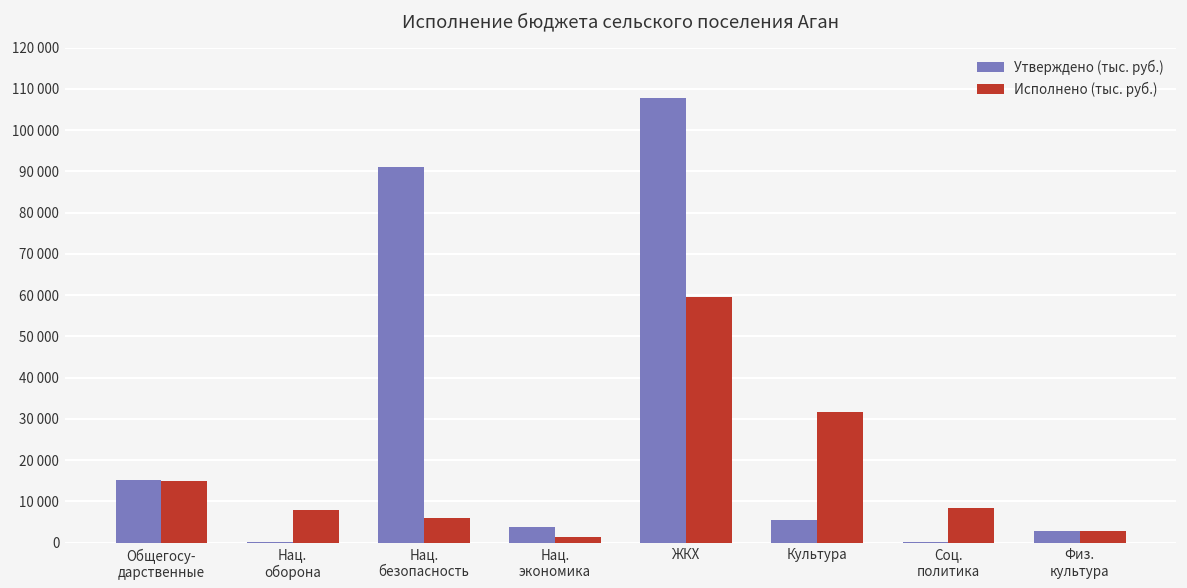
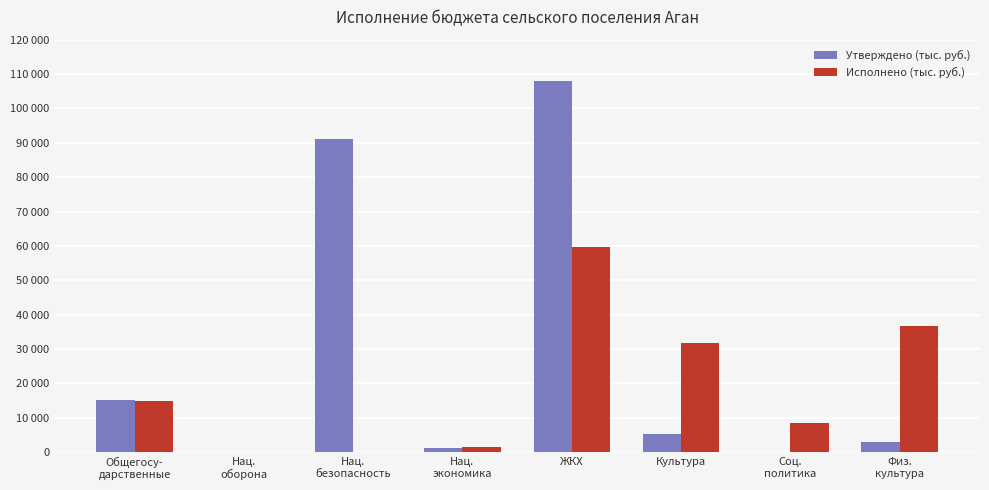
  {
    "Утверждено (тыс. руб.)": {
      "Общегосу- дарственные": 15000,
      "Нац. безопасность": 91000,
-     "Нац. экономика": 4000,
+     "Нац. экономика": 1000,
      "ЖКХ": 108000,
      "Культура": 5000,
      "Физ. культура": 3000
    },
    "Исполнено (тыс. руб.)": {
      "Общегосу- дарственные": 15000,
-     "Нац. оборона": 8000,
-     "Нац. безопасность": 6000,
+     "Нац. оборона": 0,
+     "Нац. безопасность": 0,
      "Нац. экономика": 1000,
      "ЖКХ": 60000,
      "Культура": 32000,
      "Соц. политика": 8000,
-     "Физ. культура": 3000
+     "Физ. культура": 37000
    }
  }
